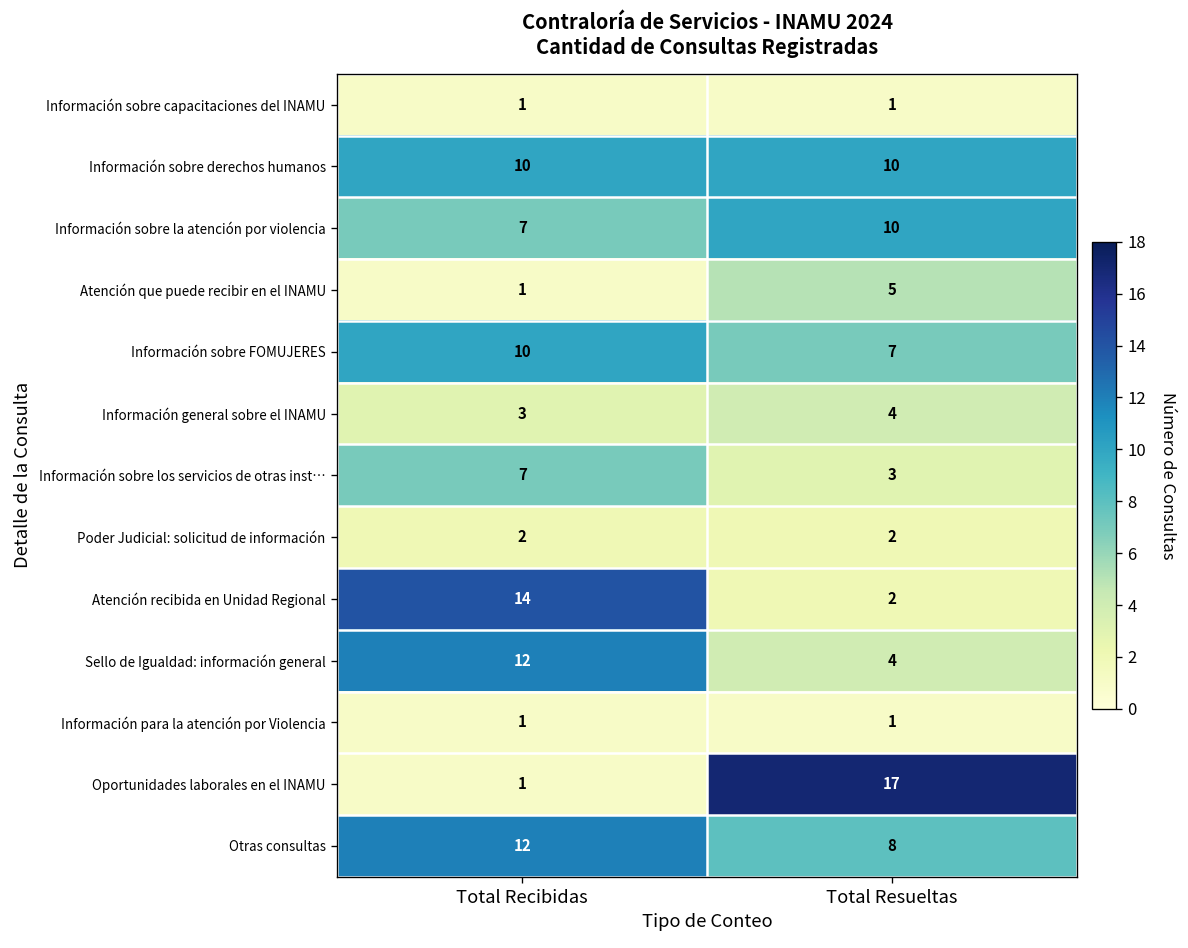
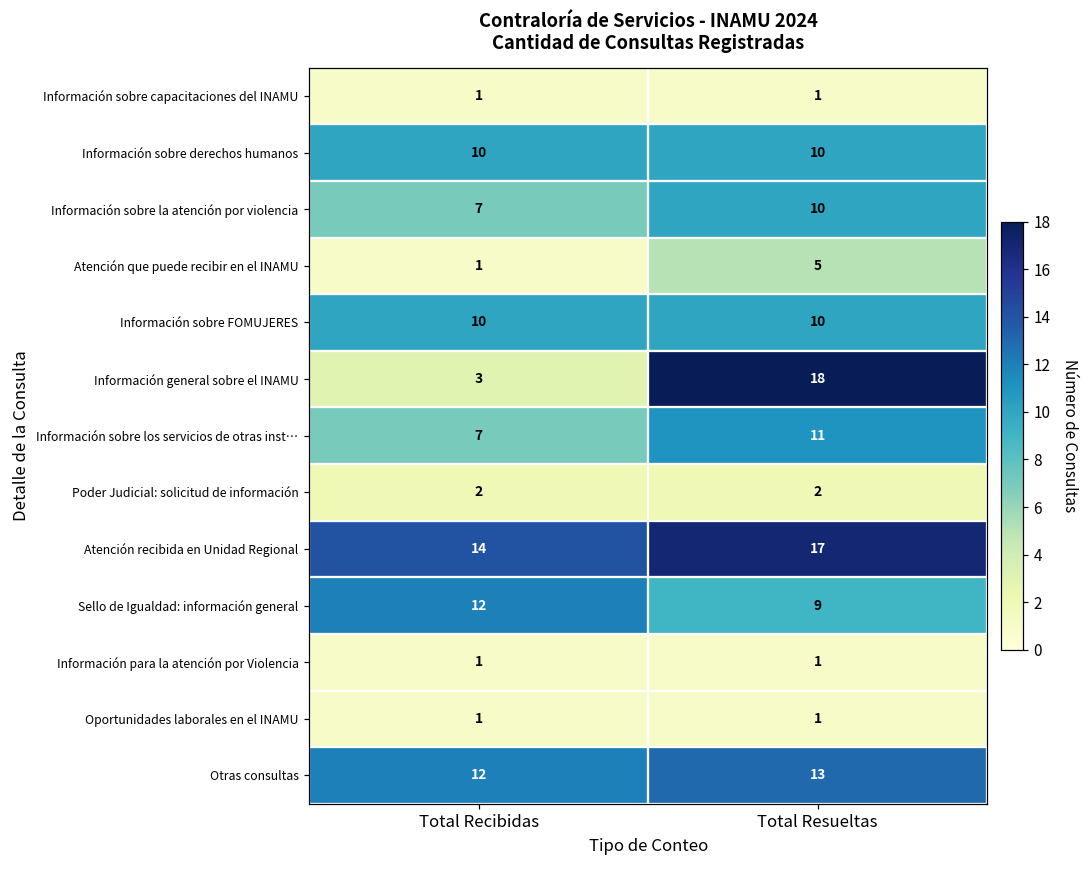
  {
    "Información sobre capacitaciones del INAMU": {
      "Total Recibidas": 1,
      "Total Resueltas": 1
    },
    "Información sobre derechos humanos": {
      "Total Recibidas": 10,
      "Total Resueltas": 10
    },
    "Información sobre la atención por violencia": {
      "Total Recibidas": 7,
      "Total Resueltas": 10
    },
    "Atención que puede recibir en el INAMU": {
      "Total Recibidas": 1,
      "Total Resueltas": 5
    },
    "Información sobre FOMUJERES": {
      "Total Recibidas": 10,
-     "Total Resueltas": 7
+     "Total Resueltas": 10
    },
    "Información general sobre el INAMU": {
      "Total Recibidas": 3,
-     "Total Resueltas": 4
+     "Total Resueltas": 18
    },
    "Información sobre los servicios de otras inst…": {
      "Total Recibidas": 7,
-     "Total Resueltas": 3
+     "Total Resueltas": 11
    },
    "Poder Judicial: solicitud de información": {
      "Total Recibidas": 2,
      "Total Resueltas": 2
    },
    "Atención recibida en Unidad Regional": {
      "Total Recibidas": 14,
-     "Total Resueltas": 2
+     "Total Resueltas": 17
    },
    "Sello de Igualdad: información general": {
      "Total Recibidas": 12,
-     "Total Resueltas": 4
+     "Total Resueltas": 9
    },
    "Información para la atención por Violencia": {
      "Total Recibidas": 1,
      "Total Resueltas": 1
    },
    "Oportunidades laborales en el INAMU": {
      "Total Recibidas": 1,
-     "Total Resueltas": 17
+     "Total Resueltas": 1
    },
    "Otras consultas": {
      "Total Recibidas": 12,
-     "Total Resueltas": 8
+     "Total Resueltas": 13
    }
  }
